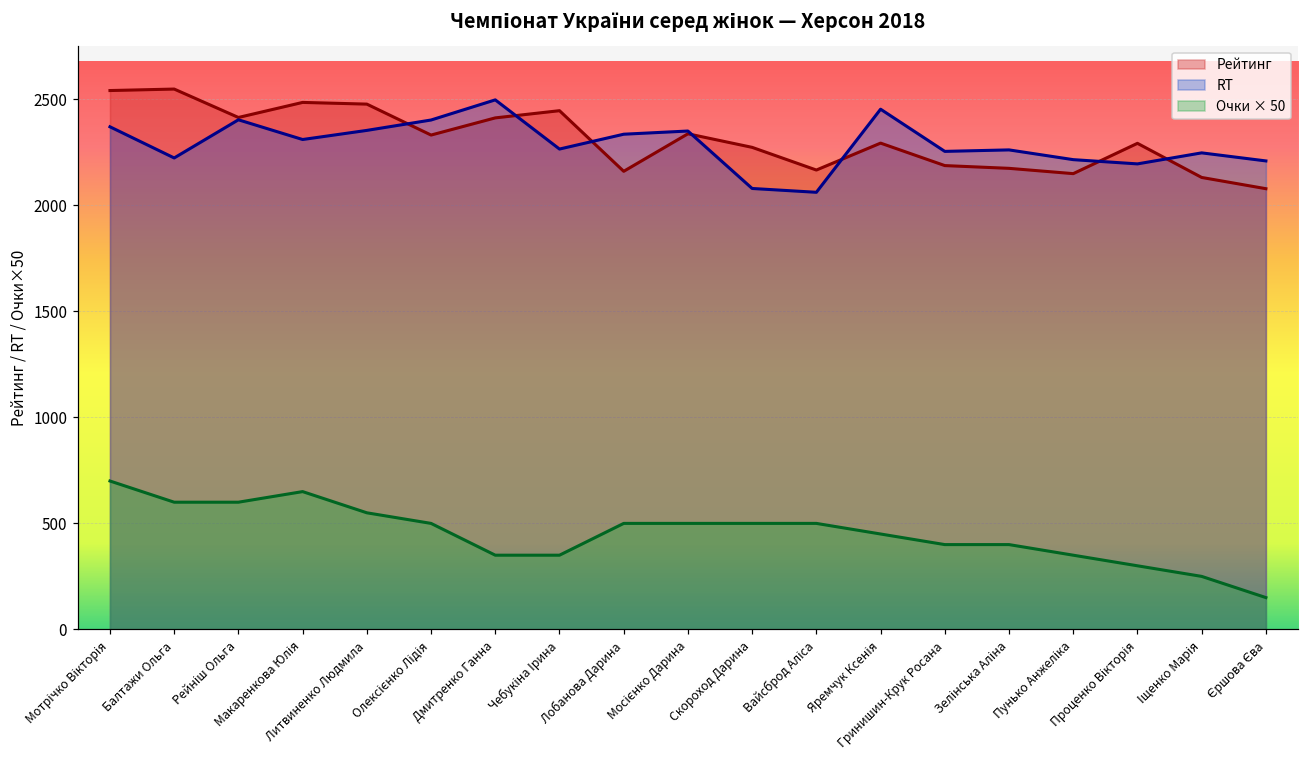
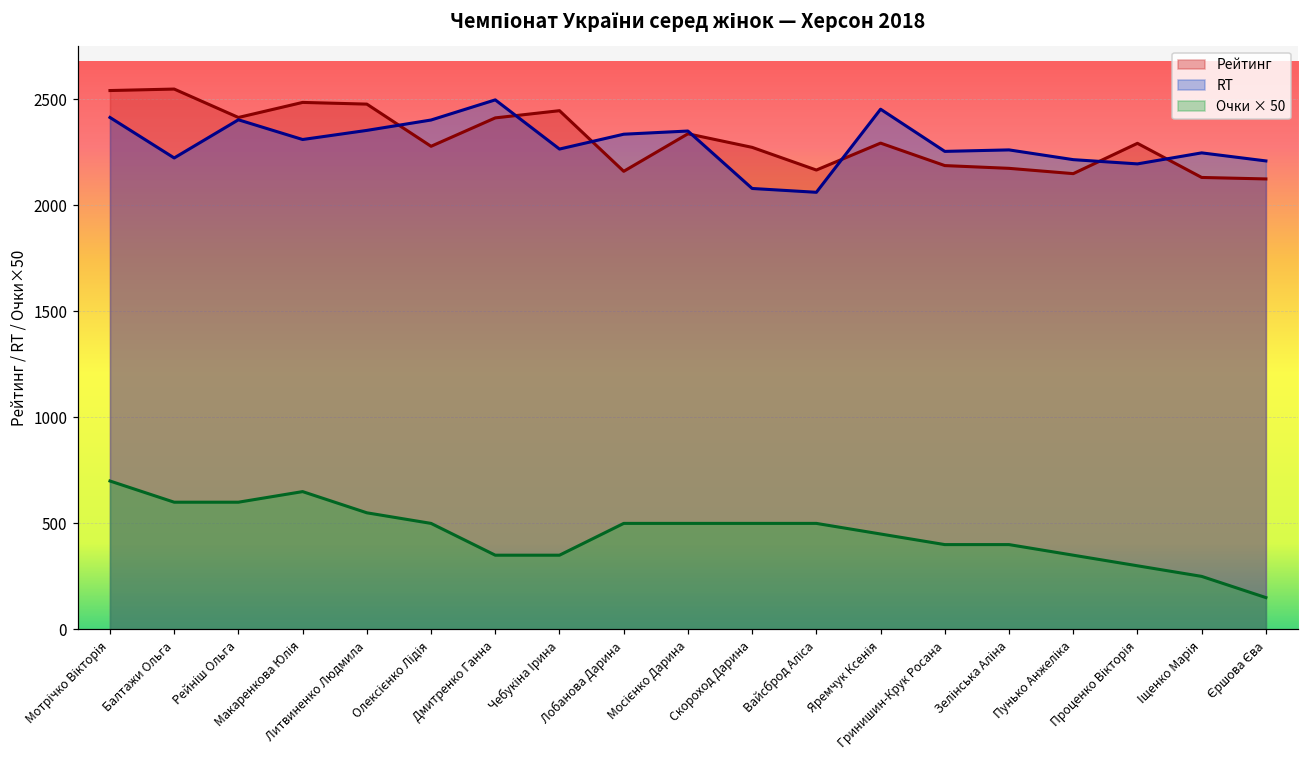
  {
    "Рейтинг": {
      "Мотрічко Вікторія": 2540,
      "Балтажи Ольга": 2550,
      "Макаренкова Юлія": 2490,
      "Литвиненко Людмила": 2480,
-     "Олексієнко Лідія": 2330,
+     "Олексієнко Лідія": 2280,
      "Дмитренко Ганна": 2410,
      "Чебукіна Ірина": 2450,
      "Лобанова Дарина": 2160,
      "Скороход Дарина": 2270,
      "Вайсброд Аліса": 2170,
      "Яремчук Ксенія": 2290,
      "Гринишин-Крук Росана": 2190,
      "Зелінська Аліна": 2180,
      "Пунько Анжеліка": 2150,
      "Проценко Вікторія": 2290,
      "Іщенко Марія": 2130,
-     "Єршова Єва": 2080
+     "Єршова Єва": 2130
    },
    "RT": {
-     "Мотрічко Вікторія": 2370,
+     "Мотрічко Вікторія": 2420,
      "Балтажи Ольга": 2220,
      "Макаренкова Юлія": 2310,
      "Литвиненко Людмила": 2350,
      "Олексієнко Лідія": 2400,
      "Дмитренко Ганна": 2500,
      "Чебукіна Ірина": 2270,
      "Лобанова Дарина": 2340,
      "Скороход Дарина": 2080,
      "Вайсброд Аліса": 2060,
      "Яремчук Ксенія": 2450,
      "Гринишин-Крук Росана": 2260,
      "Зелінська Аліна": 2260,
      "Пунько Анжеліка": 2220,
      "Проценко Вікторія": 2200,
      "Іщенко Марія": 2250,
      "Єршова Єва": 2210
    },
    "Очки × 50": {
      "Мотрічко Вікторія": 700,
      "Балтажи Ольга": 600,
      "Рейніш Ольга": 600,
      "Макаренкова Юлія": 650,
      "Литвиненко Людмила": 550,
      "Олексієнко Лідія": 500,
      "Дмитренко Ганна": 350,
      "Чебукіна Ірина": 350,
      "Лобанова Дарина": 500,
      "Мосієнко Дарина": 500,
      "Скороход Дарина": 500,
      "Вайсброд Аліса": 500,
      "Яремчук Ксенія": 450,
      "Гринишин-Крук Росана": 400,
      "Зелінська Аліна": 400,
      "Пунько Анжеліка": 350,
      "Проценко Вікторія": 300,
      "Іщенко Марія": 250,
      "Єршова Єва": 150
    }
  }
